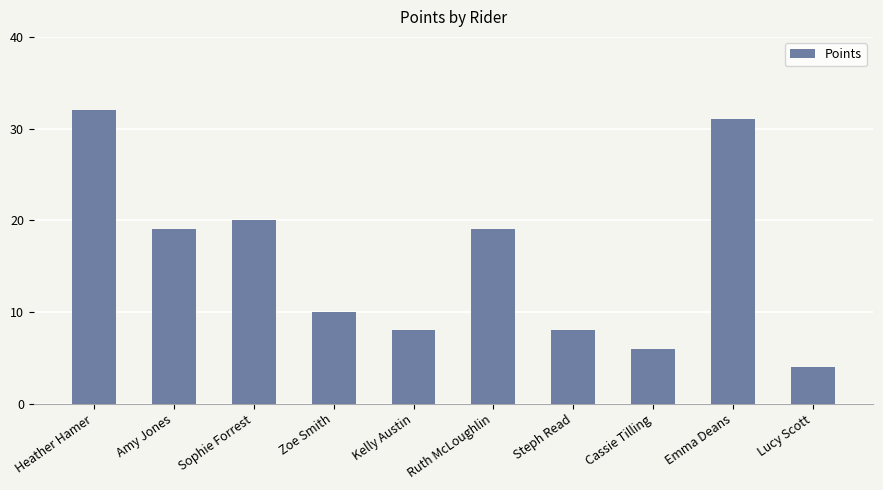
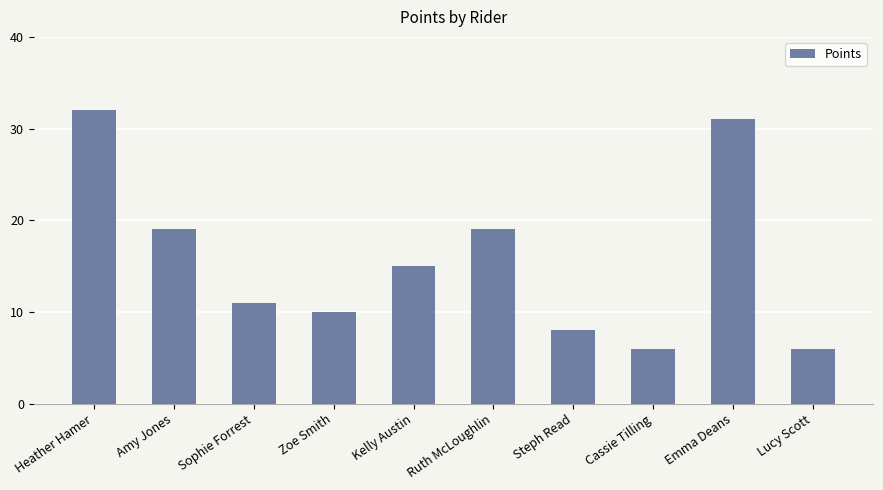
  {
    "Heather Hamer": 32,
    "Amy Jones": 19,
-   "Sophie Forrest": 20,
+   "Sophie Forrest": 11,
    "Zoe Smith": 10,
-   "Kelly Austin": 8,
+   "Kelly Austin": 15,
    "Ruth McLoughlin": 19,
    "Steph Read": 8,
    "Cassie Tilling": 6,
    "Emma Deans": 31,
-   "Lucy Scott": 4
+   "Lucy Scott": 6
  }
